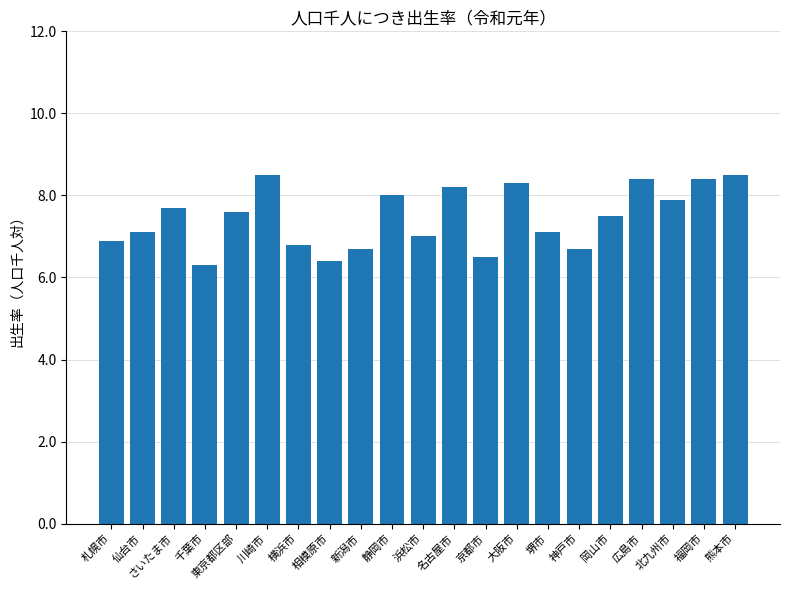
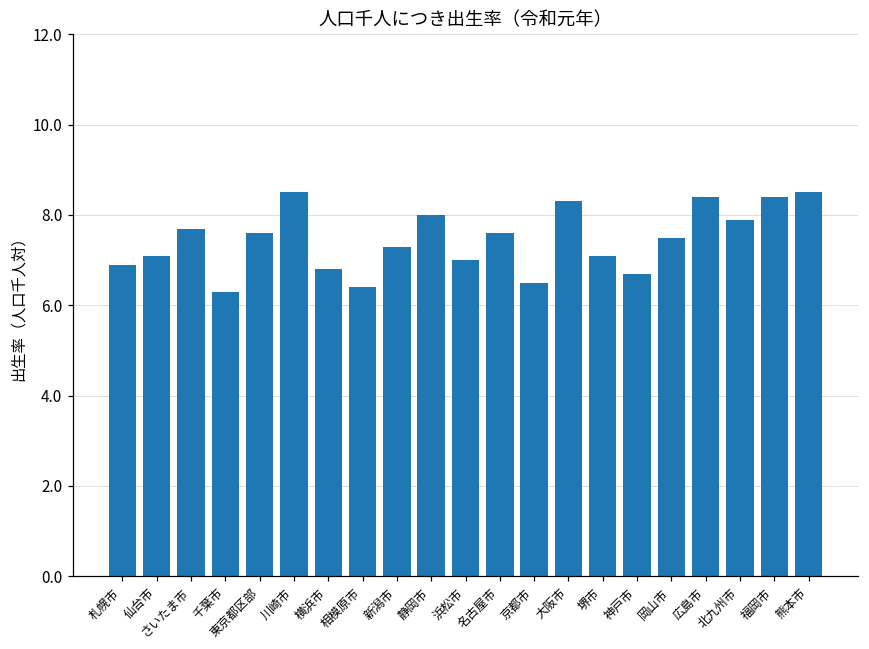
  {
    "札幌市": 6.9,
    "仙台市": 7.1,
    "さいたま市": 7.7,
    "千葉市": 6.3,
    "東京都区部": 7.6,
    "川崎市": 8.5,
    "横浜市": 6.8,
    "相模原市": 6.4,
-   "新潟市": 6.7,
+   "新潟市": 7.3,
    "静岡市": 8.0,
    "浜松市": 7.0,
-   "名古屋市": 8.2,
+   "名古屋市": 7.6,
    "京都市": 6.5,
    "大阪市": 8.3,
    "堺市": 7.1,
    "神戸市": 6.7,
    "岡山市": 7.5,
    "広島市": 8.4,
    "北九州市": 7.9,
    "福岡市": 8.4,
    "熊本市": 8.5
  }
